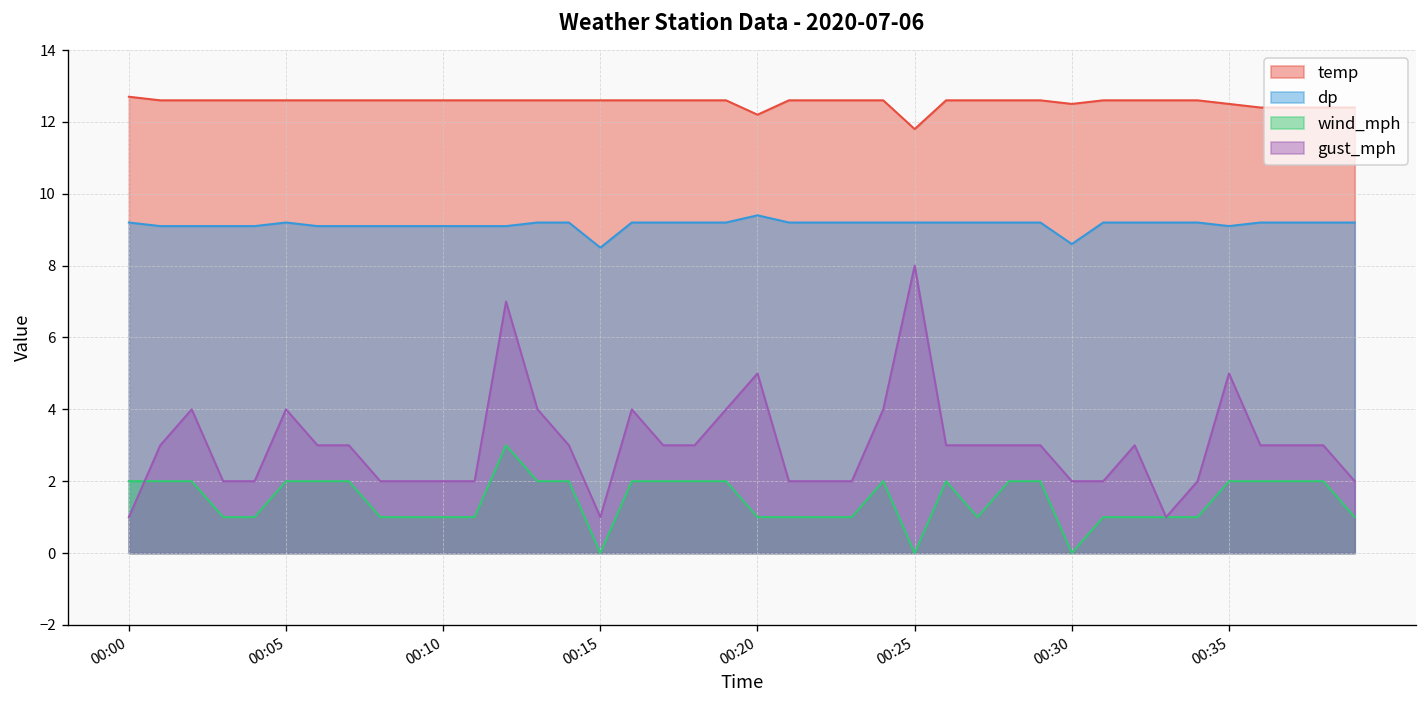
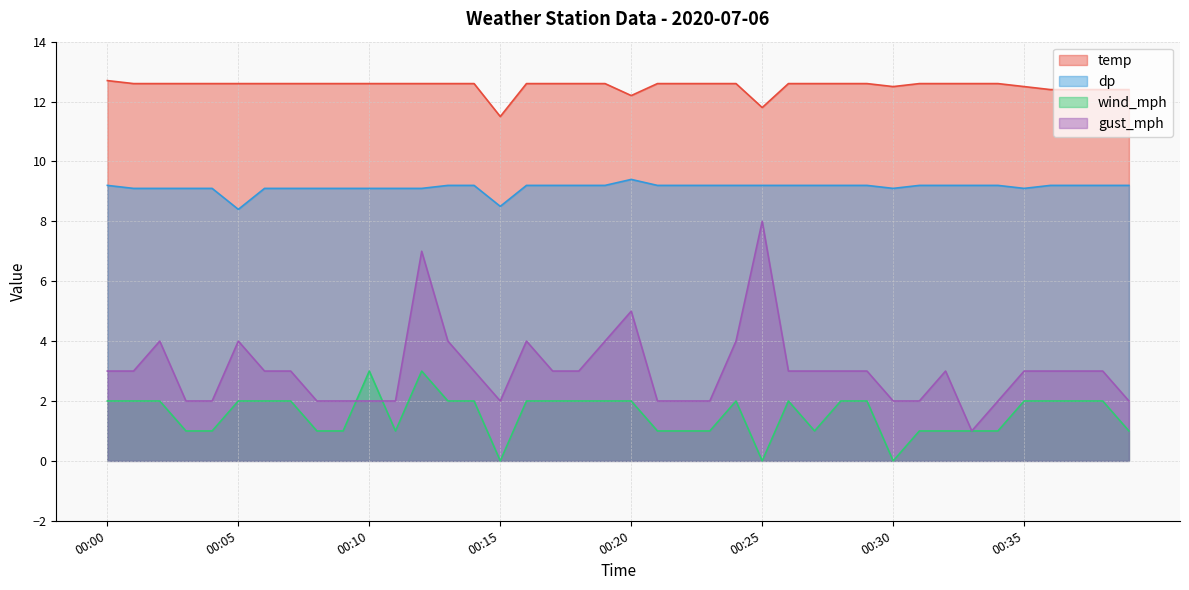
  {
    "temp": {
      "00:00": 12.7,
      "00:05": 12.6,
      "00:10": 12.6,
-     "00:15": 12.6,
+     "00:15": 11.5,
      "00:20": 12.2,
      "00:25": 11.8,
      "00:30": 12.5,
      "00:35": 12.5
    },
    "dp": {
      "00:00": 9.2,
-     "00:05": 9.2,
+     "00:05": 8.4,
      "00:10": 9.1,
      "00:15": 8.5,
      "00:20": 9.4,
      "00:25": 9.2,
-     "00:30": 8.6,
+     "00:30": 9.1,
      "00:35": 9.1
    },
    "wind_mph": {
      "00:00": 2,
      "00:05": 2,
-     "00:10": 1,
+     "00:10": 3,
      "00:15": 0,
-     "00:20": 1,
+     "00:20": 2,
      "00:25": 0,
      "00:30": 0,
      "00:35": 2
    },
    "gust_mph": {
-     "00:00": 1,
+     "00:00": 3,
      "00:05": 4,
      "00:10": 2,
-     "00:15": 1,
+     "00:15": 2,
      "00:20": 5,
      "00:25": 8,
      "00:30": 2,
-     "00:35": 5
+     "00:35": 3
    }
  }
